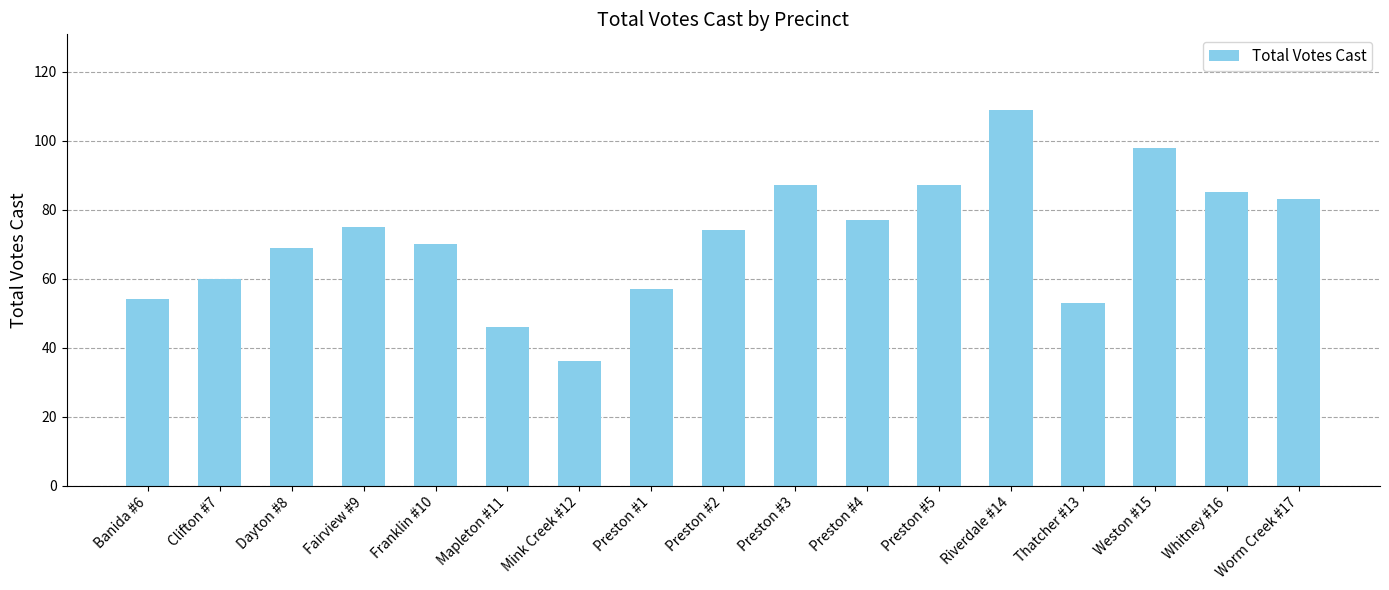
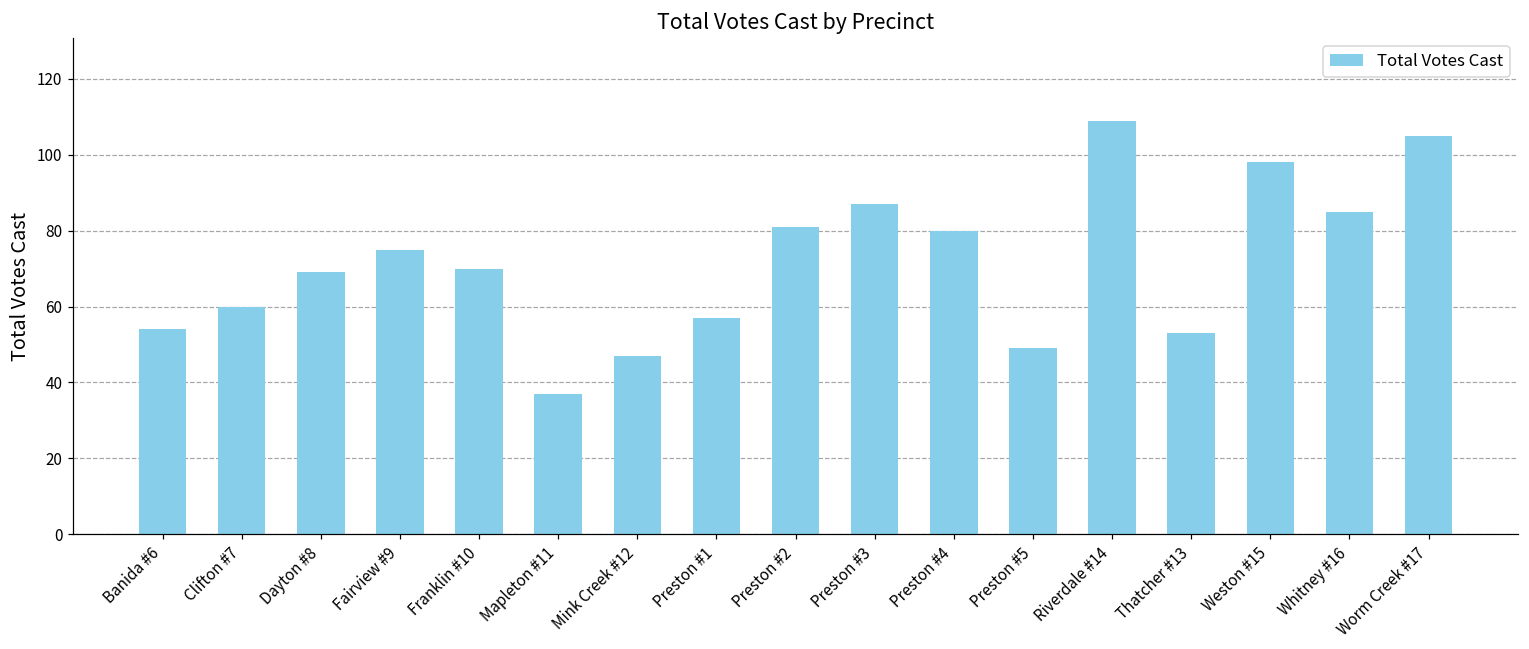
  {
    "Banida #6": 54,
    "Clifton #7": 60,
    "Dayton #8": 69,
    "Fairview #9": 75,
    "Franklin #10": 70,
-   "Mapleton #11": 46,
-   "Mink Creek #12": 36,
+   "Mapleton #11": 37,
+   "Mink Creek #12": 47,
    "Preston #1": 57,
-   "Preston #2": 74,
+   "Preston #2": 81,
    "Preston #3": 87,
-   "Preston #4": 77,
-   "Preston #5": 87,
+   "Preston #4": 80,
+   "Preston #5": 49,
    "Riverdale #14": 109,
    "Thatcher #13": 53,
    "Weston #15": 98,
    "Whitney #16": 85,
-   "Worm Creek #17": 83
+   "Worm Creek #17": 105
  }
